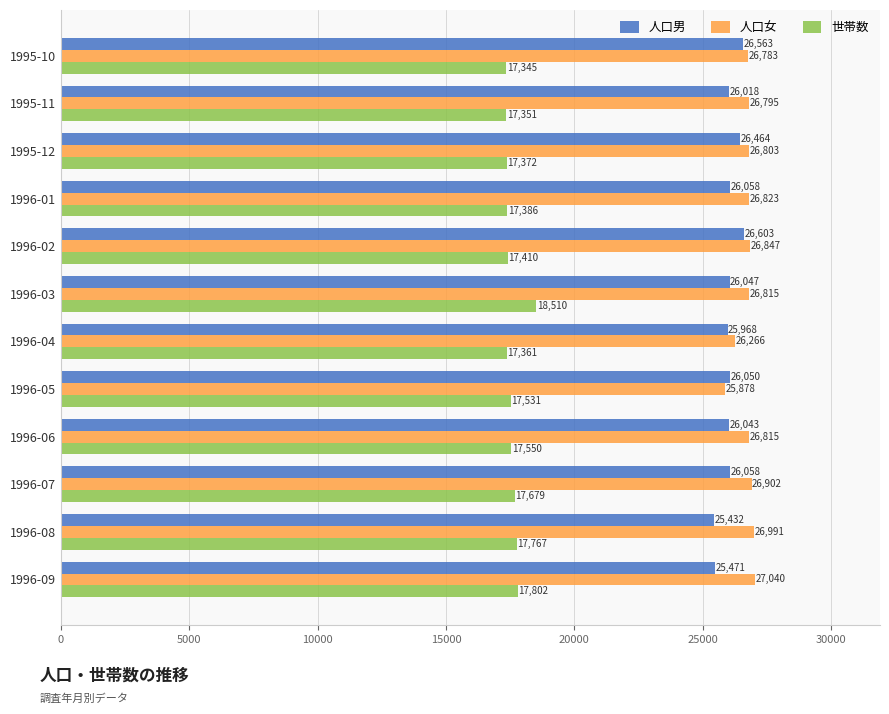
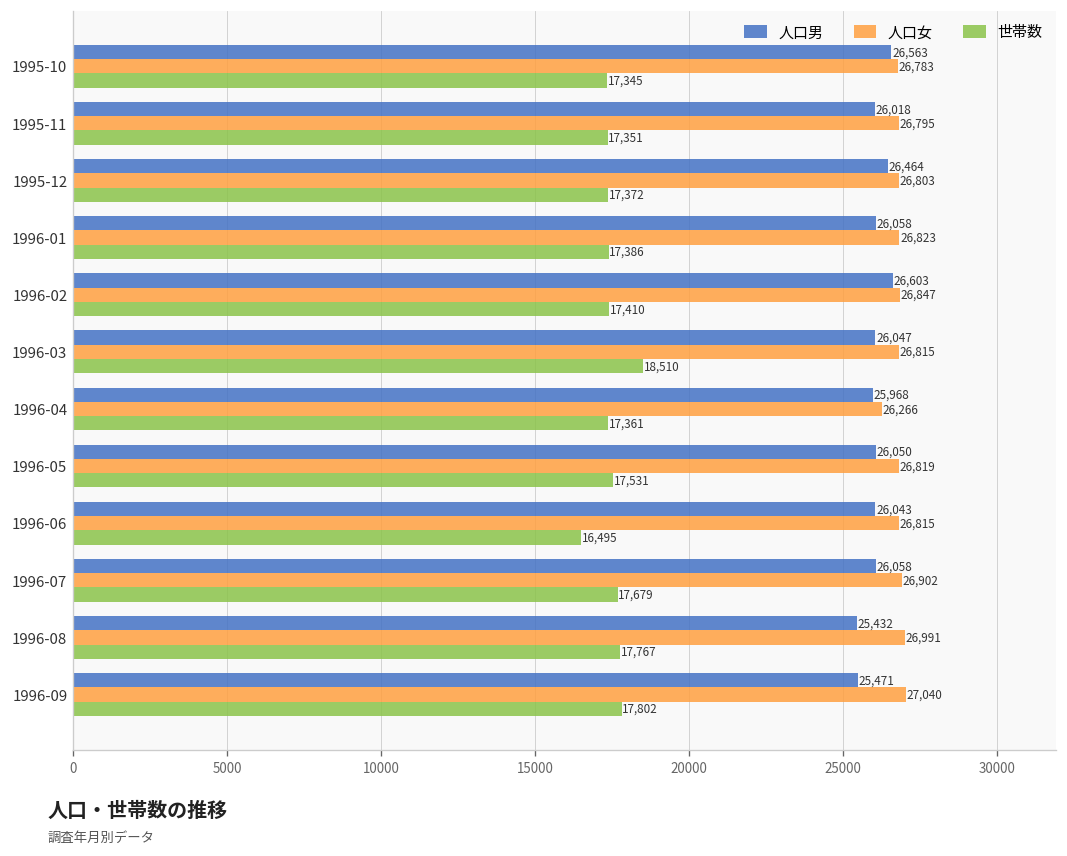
  {
    "人口男": {
      "1995-10": "26,563",
      "1995-11": "26,018",
      "1995-12": "26,464",
      "1996-01": "26,058",
      "1996-02": "26,603",
      "1996-03": "26,047",
      "1996-04": "25,968",
      "1996-05": "26,050",
      "1996-06": "26,043",
      "1996-07": "26,058",
      "1996-08": "25,432",
      "1996-09": "25,471"
    },
    "人口女": {
      "1995-10": "26,783",
      "1995-11": "26,795",
      "1995-12": "26,803",
      "1996-01": "26,823",
      "1996-02": "26,847",
      "1996-03": "26,815",
      "1996-04": "26,266",
-     "1996-05": "25,878",
+     "1996-05": "26,819",
      "1996-06": "26,815",
      "1996-07": "26,902",
      "1996-08": "26,991",
      "1996-09": "27,040"
    },
    "世帯数": {
      "1995-10": "17,345",
      "1995-11": "17,351",
      "1995-12": "17,372",
      "1996-01": "17,386",
      "1996-02": "17,410",
      "1996-03": "18,510",
      "1996-04": "17,361",
      "1996-05": "17,531",
-     "1996-06": "17,550",
+     "1996-06": "16,495",
      "1996-07": "17,679",
      "1996-08": "17,767",
      "1996-09": "17,802"
    }
  }
